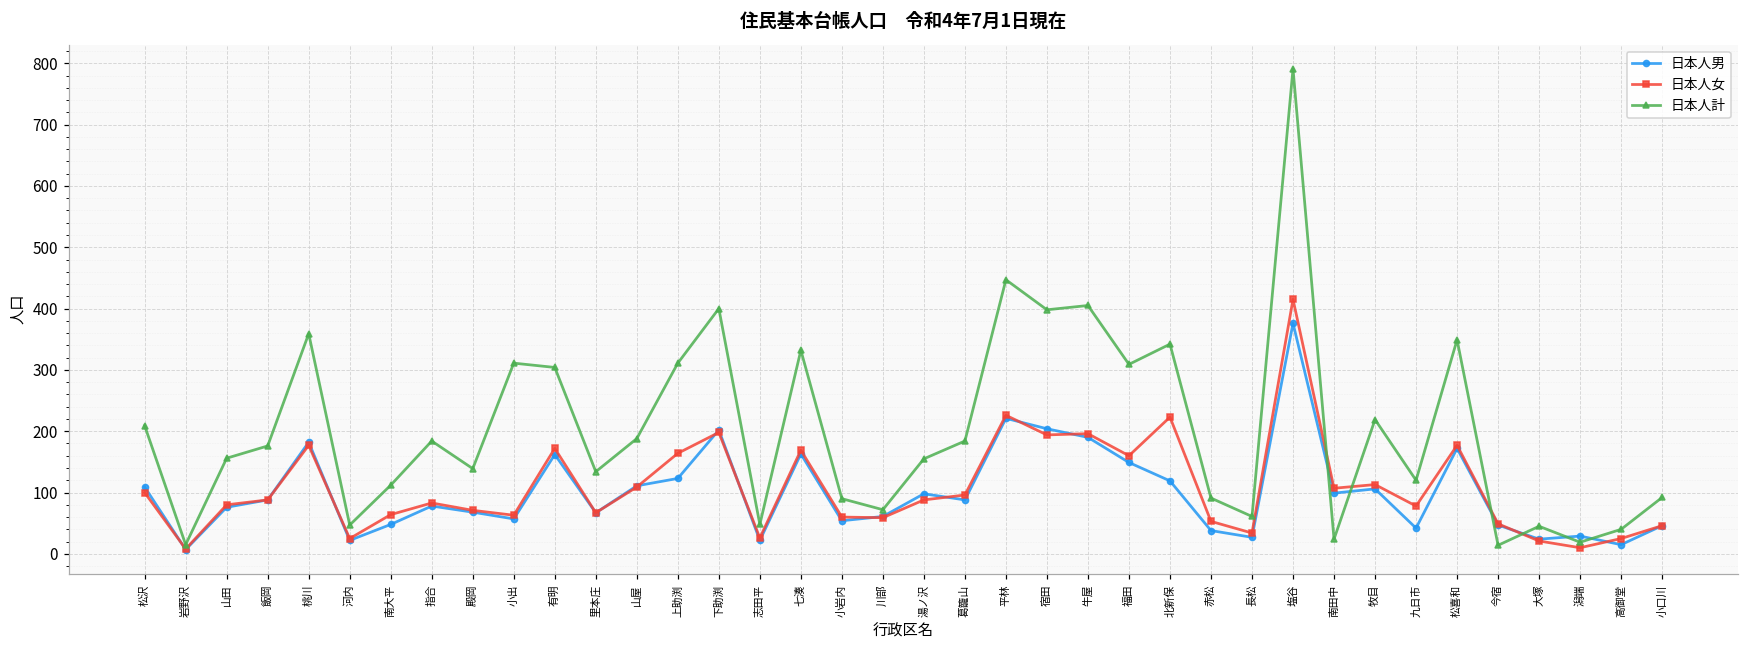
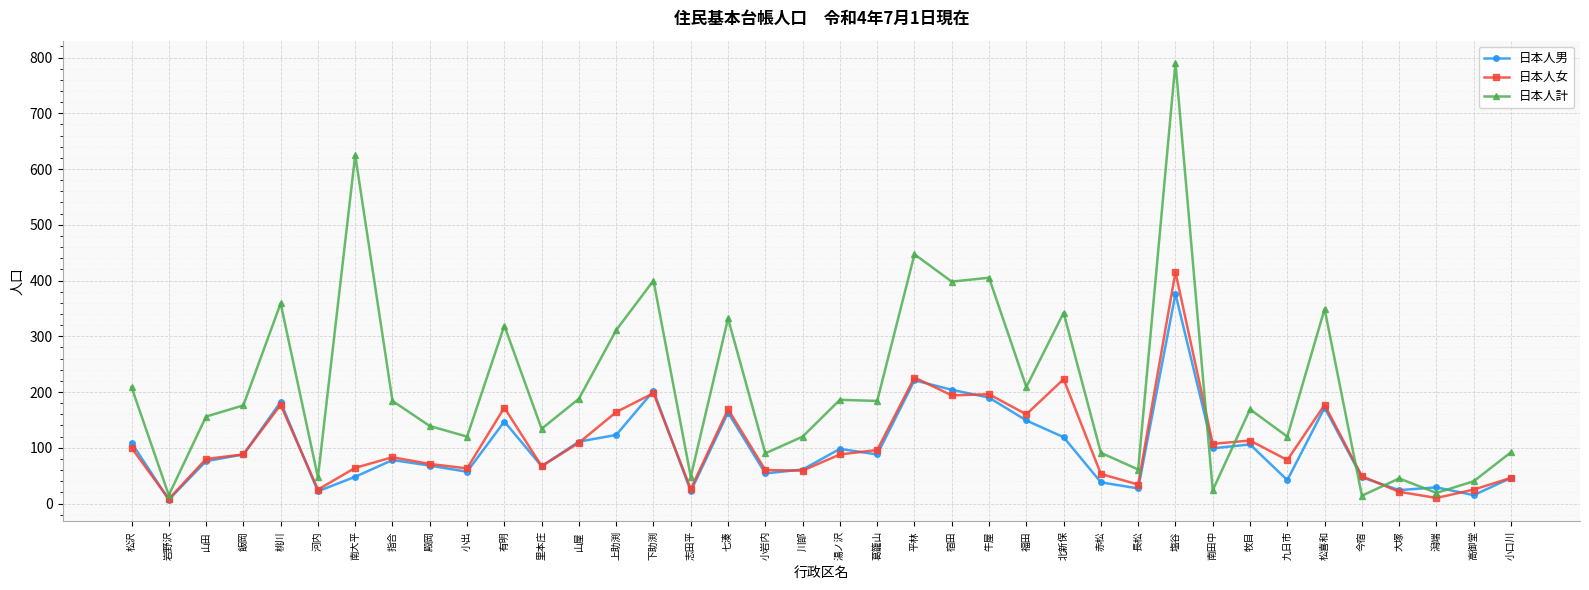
  {
    "日本人男": {
      "松沢": 110,
      "桃川": 180,
      "南大平": 50,
      "指合": 80,
      "小出": 60,
-     "有明": 160,
+     "有明": 150,
      "上助渕": 120,
      "七湊": 160,
      "小岩内": 50,
      "湯ノ沢": 100,
      "葛籠山": 90,
      "平林": 220,
      "宿田": 200,
      "牛屋": 190,
      "福田": 150,
      "北新保": 120,
      "赤松": 40,
      "長松": 30,
      "塩谷": 380,
      "南田中": 100,
      "牧目": 110,
      "九日市": 40,
      "松喜和": 170,
      "潟端": 30,
      "高御堂": 20
    },
    "日本人女": {
      "松沢": 100,
      "桃川": 180,
      "南大平": 60,
      "指合": 80,
      "小出": 60,
      "有明": 170,
      "上助渕": 160,
      "七湊": 170,
      "小岩内": 60,
      "湯ノ沢": 90,
      "葛籠山": 100,
      "平林": 230,
      "宿田": 190,
      "牛屋": 200,
      "福田": 160,
      "北新保": 220,
      "赤松": 50,
      "長松": 30,
      "塩谷": 420,
      "南田中": 110,
      "牧目": 110,
      "九日市": 80,
      "松喜和": 180,
      "潟端": 10,
      "高御堂": 30
    },
    "日本人計": {
      "松沢": 210,
      "岩野沢": 20,
      "山田": 160,
      "飯岡": 180,
      "桃川": 360,
      "河内": 50,
-     "南大平": 110,
+     "南大平": 630,
      "指合": 180,
      "殿岡": 140,
-     "小出": 310,
-     "有明": 300,
+     "小出": 120,
+     "有明": 320,
      "里本庄": 130,
      "山屋": 190,
      "上助渕": 310,
      "下助渕": 400,
      "志田平": 50,
      "七湊": 330,
      "小岩内": 90,
-     "川部": 70,
-     "湯ノ沢": 160,
+     "川部": 120,
+     "湯ノ沢": 190,
      "葛籠山": 180,
      "平林": 450,
      "宿田": 400,
      "牛屋": 410,
-     "福田": 310,
+     "福田": 210,
      "北新保": 340,
      "赤松": 90,
      "長松": 60,
      "塩谷": 790,
      "南田中": 20,
-     "牧目": 220,
+     "牧目": 170,
      "九日市": 120,
      "松喜和": 350,
      "今宿": 10,
      "大塚": 50,
      "潟端": 20,
      "高御堂": 40,
      "小口川": 90
    }
  }
